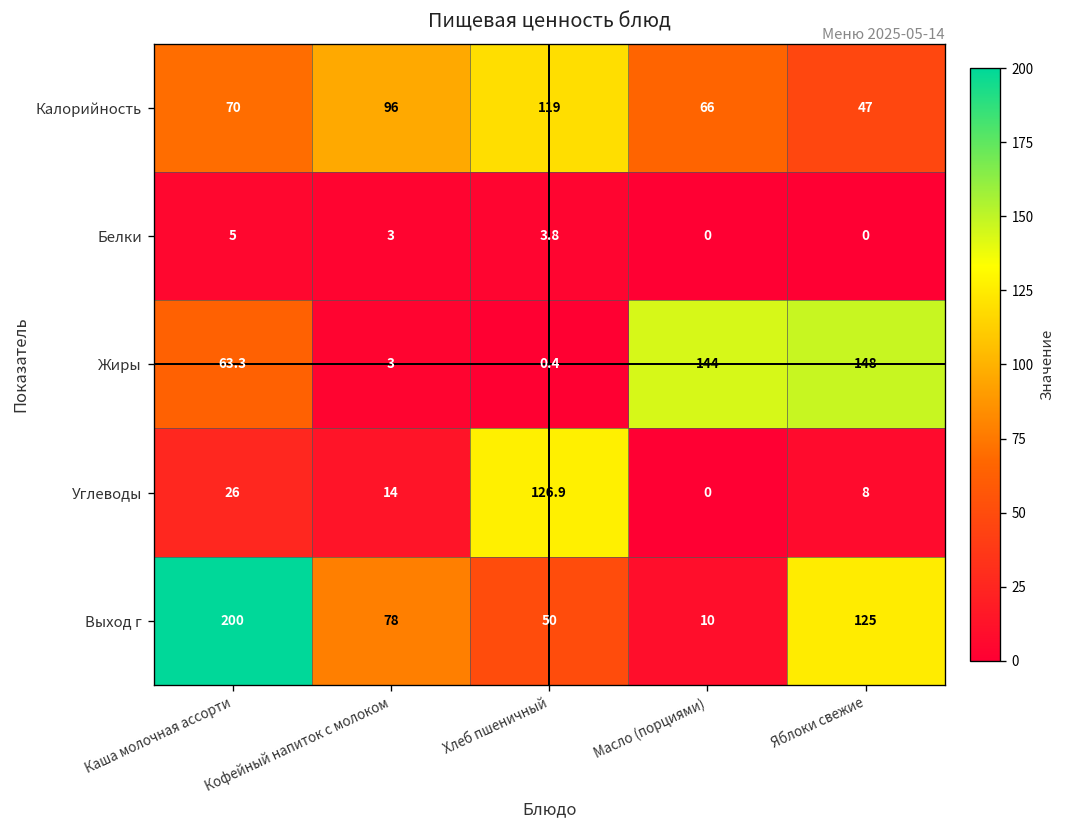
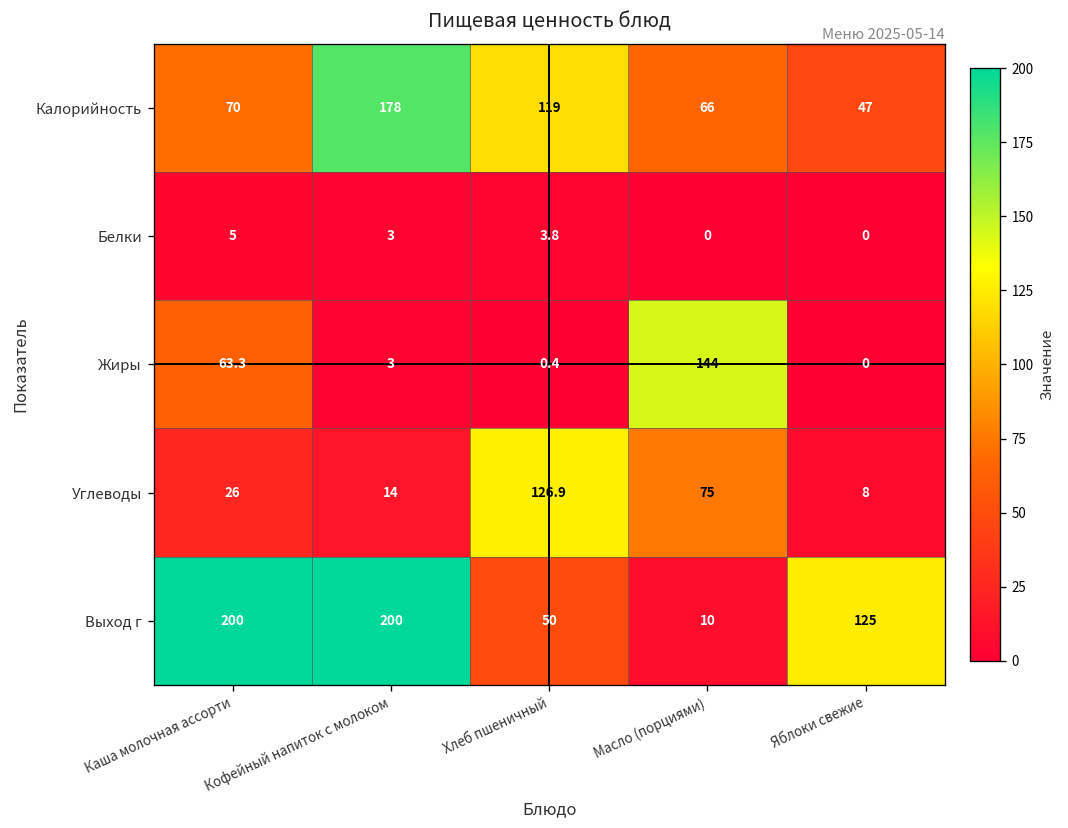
  {
    "Калорийность": {
      "Каша молочная ассорти": 70,
-     "Кофейный напиток с молоком": 96,
+     "Кофейный напиток с молоком": 178,
      "Хлеб пшеничный": 119,
      "Масло (порциями)": 66,
      "Яблоки свежие": 47
    },
    "Белки": {
      "Каша молочная ассорти": 5,
      "Кофейный напиток с молоком": 3,
      "Хлеб пшеничный": 3.8,
      "Масло (порциями)": 0,
      "Яблоки свежие": 0
    },
    "Жиры": {
      "Каша молочная ассорти": 63.3,
      "Кофейный напиток с молоком": 3,
      "Хлеб пшеничный": 0.4,
      "Масло (порциями)": 144,
-     "Яблоки свежие": 148
+     "Яблоки свежие": 0
    },
    "Углеводы": {
      "Каша молочная ассорти": 26,
      "Кофейный напиток с молоком": 14,
      "Хлеб пшеничный": 126.9,
-     "Масло (порциями)": 0,
+     "Масло (порциями)": 75,
      "Яблоки свежие": 8
    },
    "Выход г": {
      "Каша молочная ассорти": 200,
-     "Кофейный напиток с молоком": 78,
+     "Кофейный напиток с молоком": 200,
      "Хлеб пшеничный": 50,
      "Масло (порциями)": 10,
      "Яблоки свежие": 125
    }
  }
